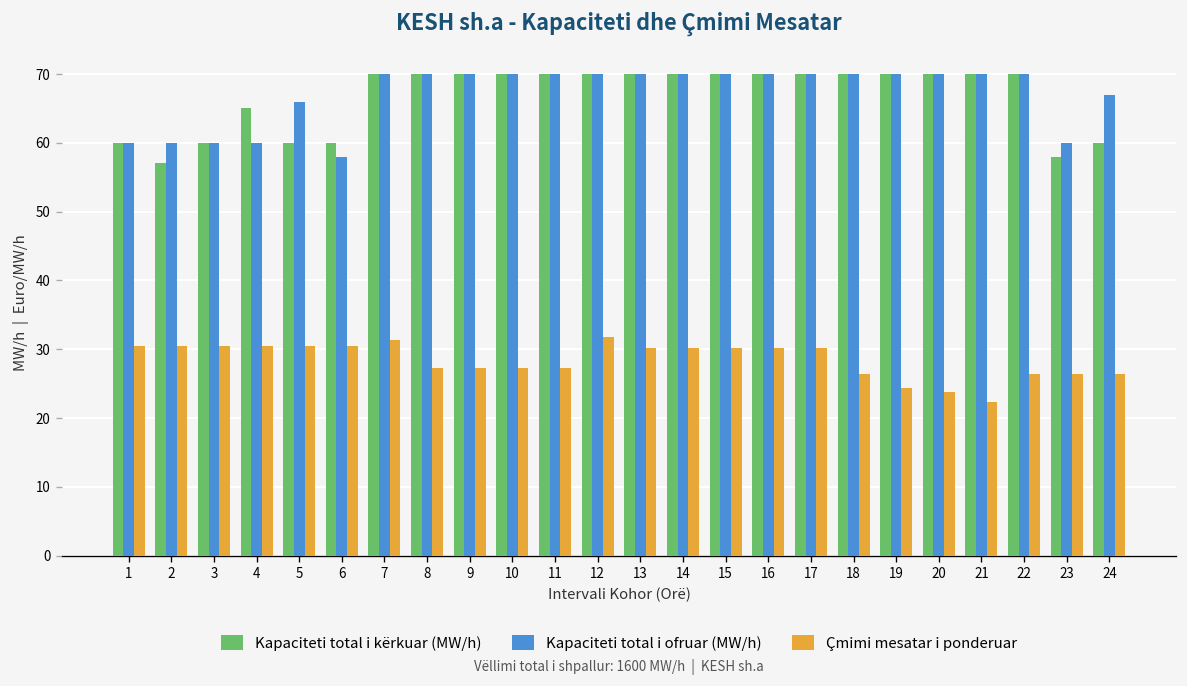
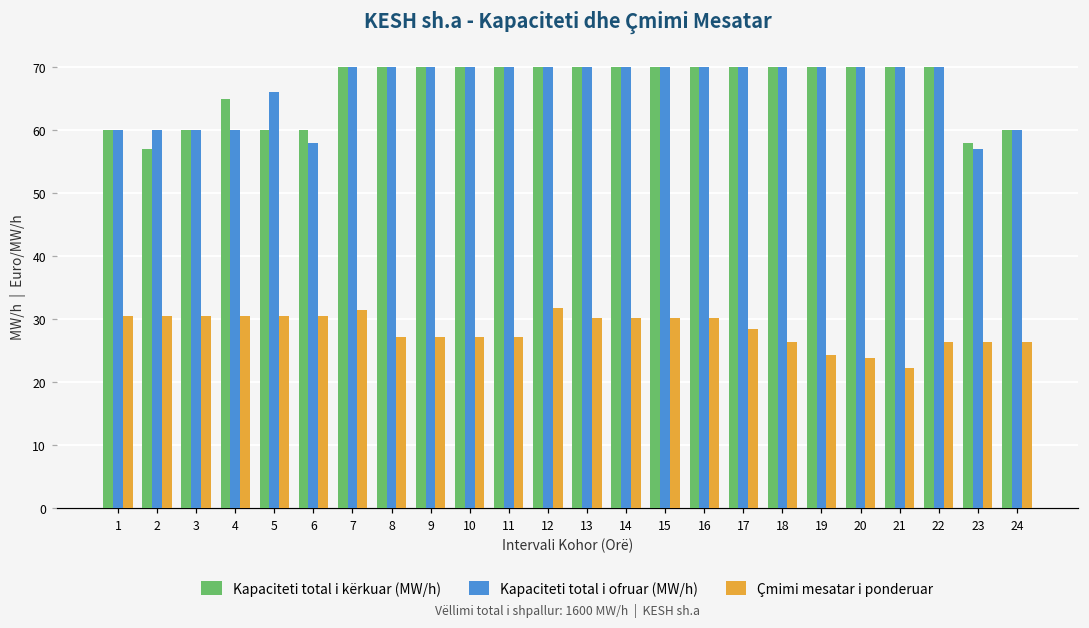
  {
    "Kapaciteti total i kërkuar (MW/h)": {
      "1": 60,
      "2": 57,
      "3": 60,
      "4": 65,
      "5": 60,
      "6": 60,
      "7": 70,
      "8": 70,
      "9": 70,
      "10": 70,
      "11": 70,
      "12": 70,
      "13": 70,
      "14": 70,
      "15": 70,
      "16": 70,
      "17": 70,
      "18": 70,
      "19": 70,
      "20": 70,
      "21": 70,
      "22": 70,
      "23": 58,
      "24": 60
    },
    "Kapaciteti total i ofruar (MW/h)": {
      "1": 60,
      "2": 60,
      "3": 60,
      "4": 60,
      "5": 66,
      "6": 58,
      "7": 70,
      "8": 70,
      "9": 70,
      "10": 70,
      "11": 70,
      "12": 70,
      "13": 70,
      "14": 70,
      "15": 70,
      "16": 70,
      "17": 70,
      "18": 70,
      "19": 70,
      "20": 70,
      "21": 70,
      "22": 70,
-     "23": 60,
-     "24": 67
+     "23": 57,
+     "24": 60
    },
    "Çmimi mesatar i ponderuar": {
      "1": 31,
      "2": 31,
      "3": 31,
      "4": 31,
      "5": 31,
      "6": 31,
      "7": 31,
      "8": 27,
      "9": 27,
      "10": 27,
      "11": 27,
      "12": 32,
      "13": 30,
      "14": 30,
      "15": 30,
      "16": 30,
-     "17": 30,
+     "17": 29,
      "18": 26,
      "19": 24,
      "20": 24,
      "21": 22,
      "22": 26,
      "23": 26,
      "24": 26
    }
  }
